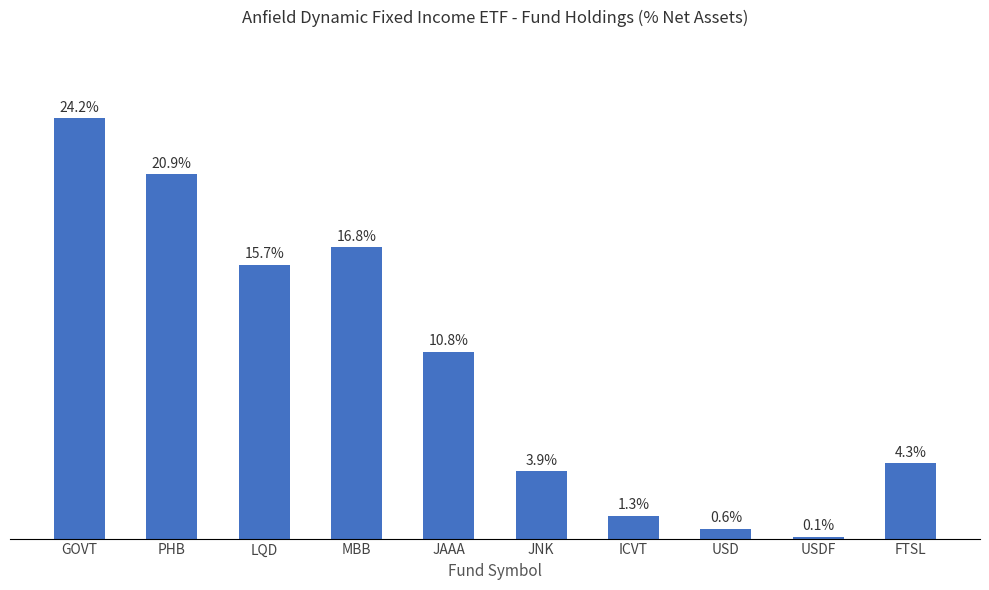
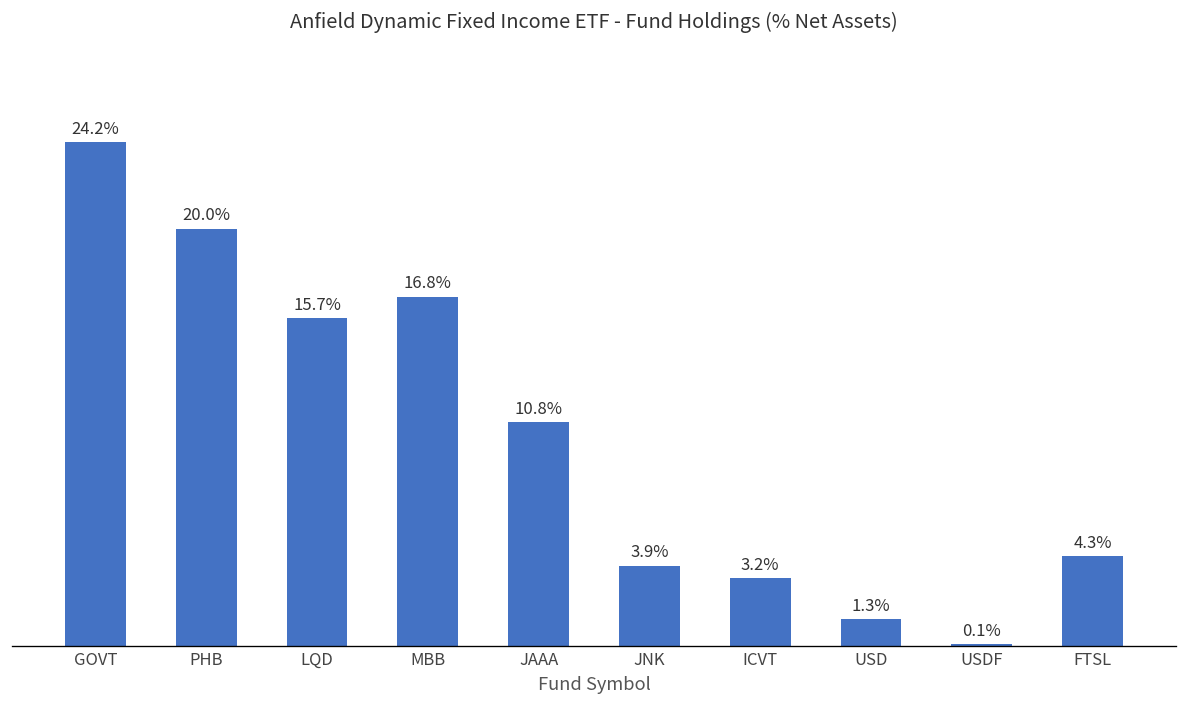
  {
    "GOVT": "24.2%",
-   "PHB": "20.9%",
+   "PHB": "20.0%",
    "LQD": "15.7%",
    "MBB": "16.8%",
    "JAAA": "10.8%",
    "JNK": "3.9%",
-   "ICVT": "1.3%",
-   "USD": "0.6%",
+   "ICVT": "3.2%",
+   "USD": "1.3%",
    "USDF": "0.1%",
    "FTSL": "4.3%"
  }
